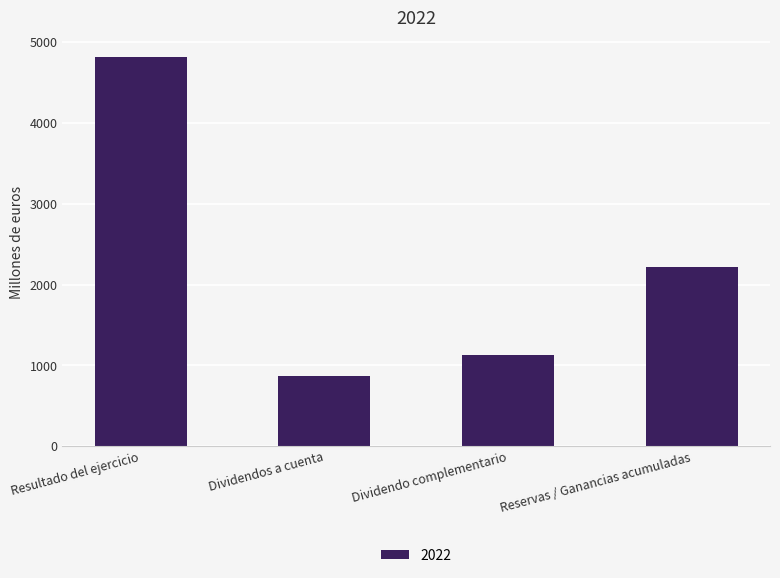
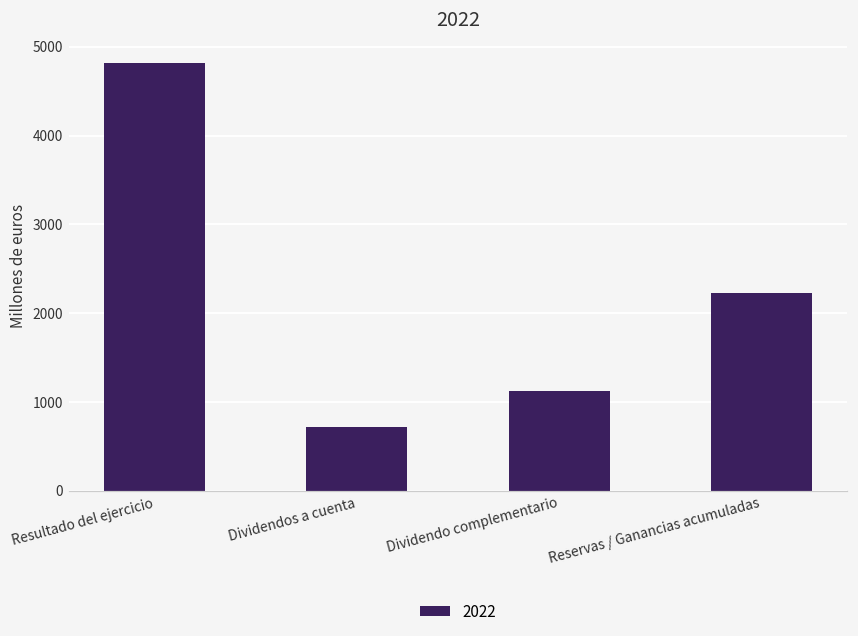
  {
    "Resultado del ejercicio": 4800,
-   "Dividendos a cuenta": 900,
+   "Dividendos a cuenta": 700,
    "Dividendo complementario": 1100,
    "Reservas / Ganancias acumuladas": 2200
  }
